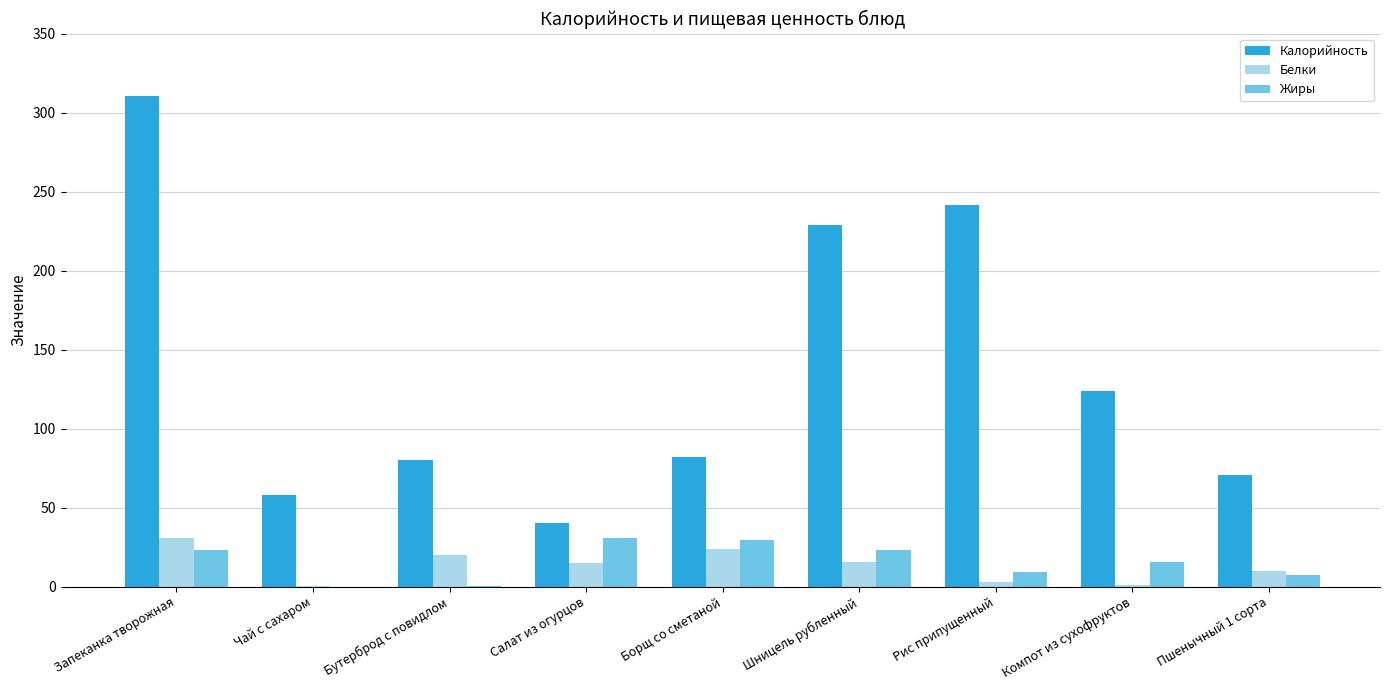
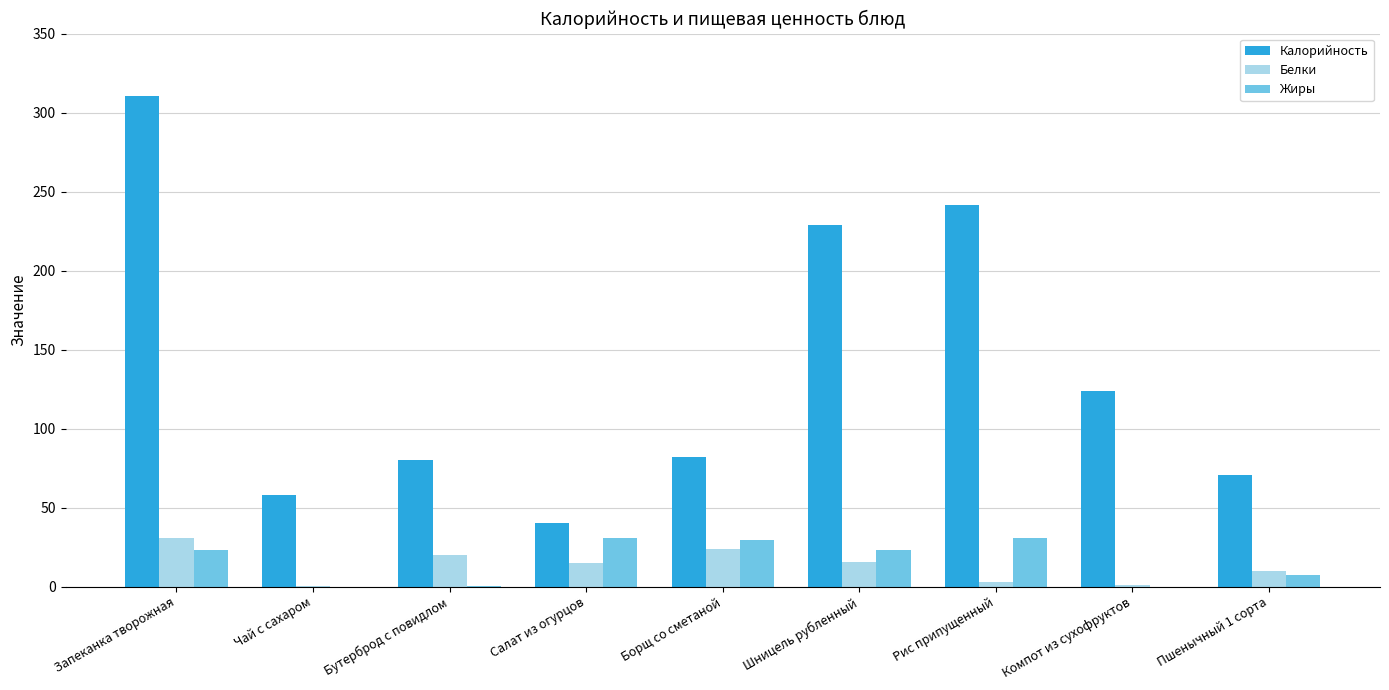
  {
    "Калорийность": {
      "Запеканка творожная": 311,
      "Чай с сахаром": 58,
      "Бутерброд с повидлом": 80,
      "Салат из огурцов": 40,
      "Борщ со сметаной": 82,
      "Шницель рубленный": 229,
      "Рис припущенный": 242,
      "Компот из сухофруктов": 124,
      "Пшенычный 1 сорта": 71
    },
    "Белки": {
      "Запеканка творожная": 31,
      "Бутерброд с повидлом": 20,
      "Салат из огурцов": 15,
      "Борщ со сметаной": 24,
      "Шницель рубленный": 16,
      "Рис припущенный": 3,
      "Пшенычный 1 сорта": 10
    },
    "Жиры": {
      "Запеканка творожная": 23,
      "Чай с сахаром": 0,
      "Салат из огурцов": 31,
      "Борщ со сметаной": 30,
      "Шницель рубленный": 23,
-     "Рис припущенный": 9,
-     "Компот из сухофруктов": 16,
+     "Рис припущенный": 31,
+     "Компот из сухофруктов": 0,
      "Пшенычный 1 сорта": 7
    }
  }
